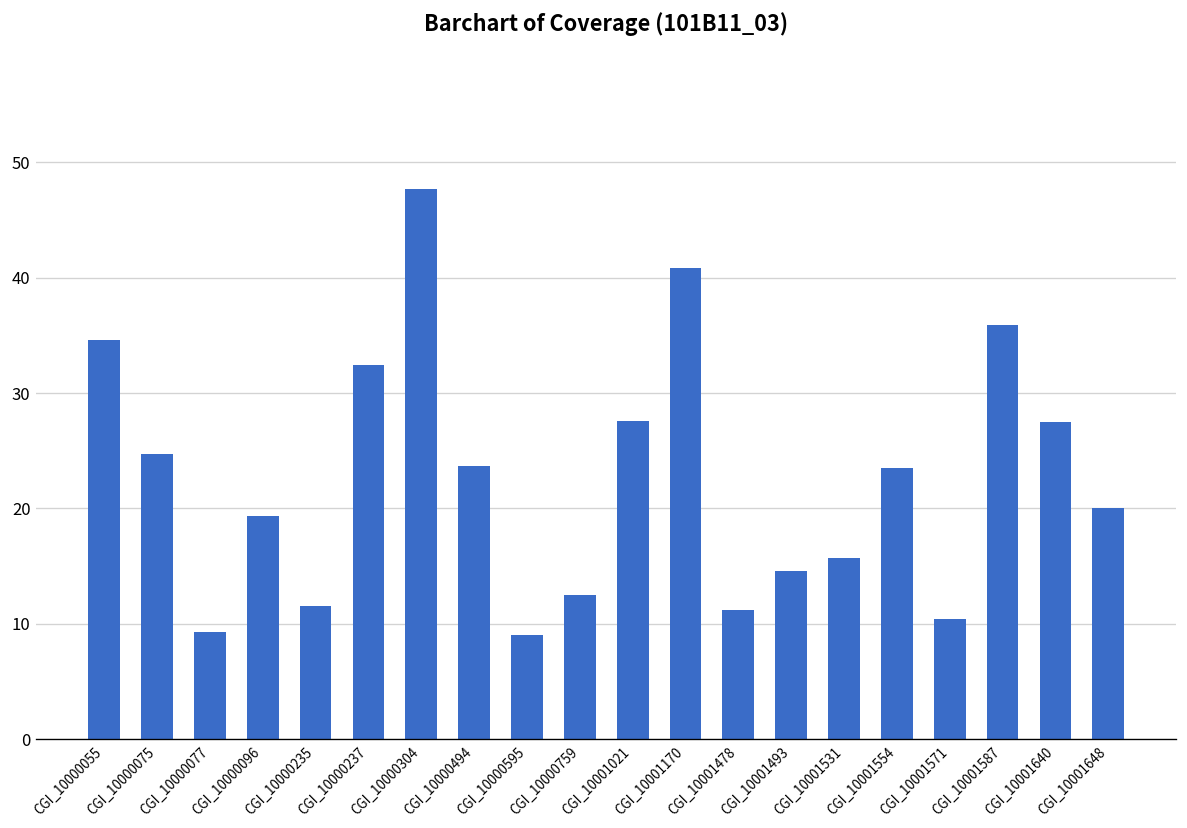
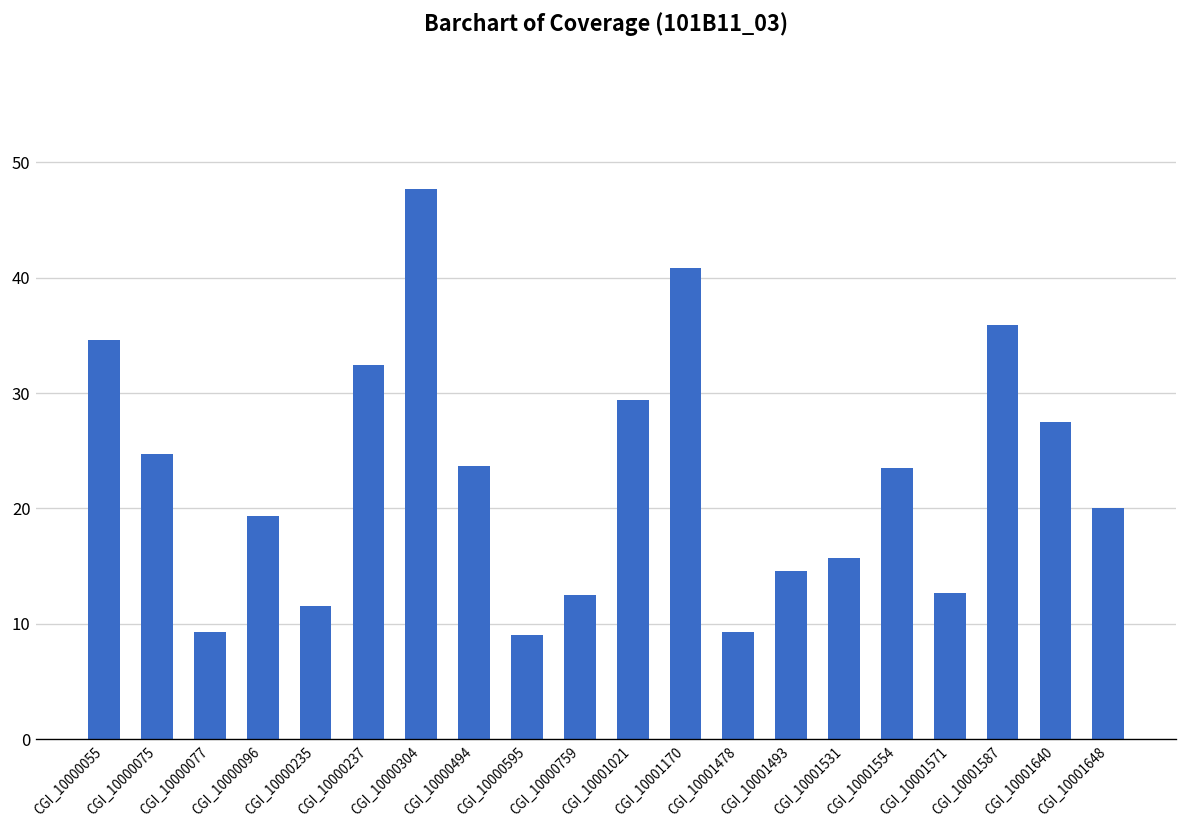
  {
    "CGI_10000055": 35,
    "CGI_10000075": 25,
    "CGI_10000077": 9,
    "CGI_10000096": 19,
    "CGI_10000235": 12,
    "CGI_10000237": 32,
    "CGI_10000304": 48,
    "CGI_10000494": 24,
    "CGI_10000595": 9,
    "CGI_10000759": 13,
-   "CGI_10001021": 28,
+   "CGI_10001021": 29,
    "CGI_10001170": 41,
-   "CGI_10001478": 11,
+   "CGI_10001478": 9,
    "CGI_10001493": 15,
    "CGI_10001531": 16,
    "CGI_10001554": 24,
-   "CGI_10001571": 10,
+   "CGI_10001571": 13,
    "CGI_10001587": 36,
    "CGI_10001640": 28,
    "CGI_10001648": 20
  }
